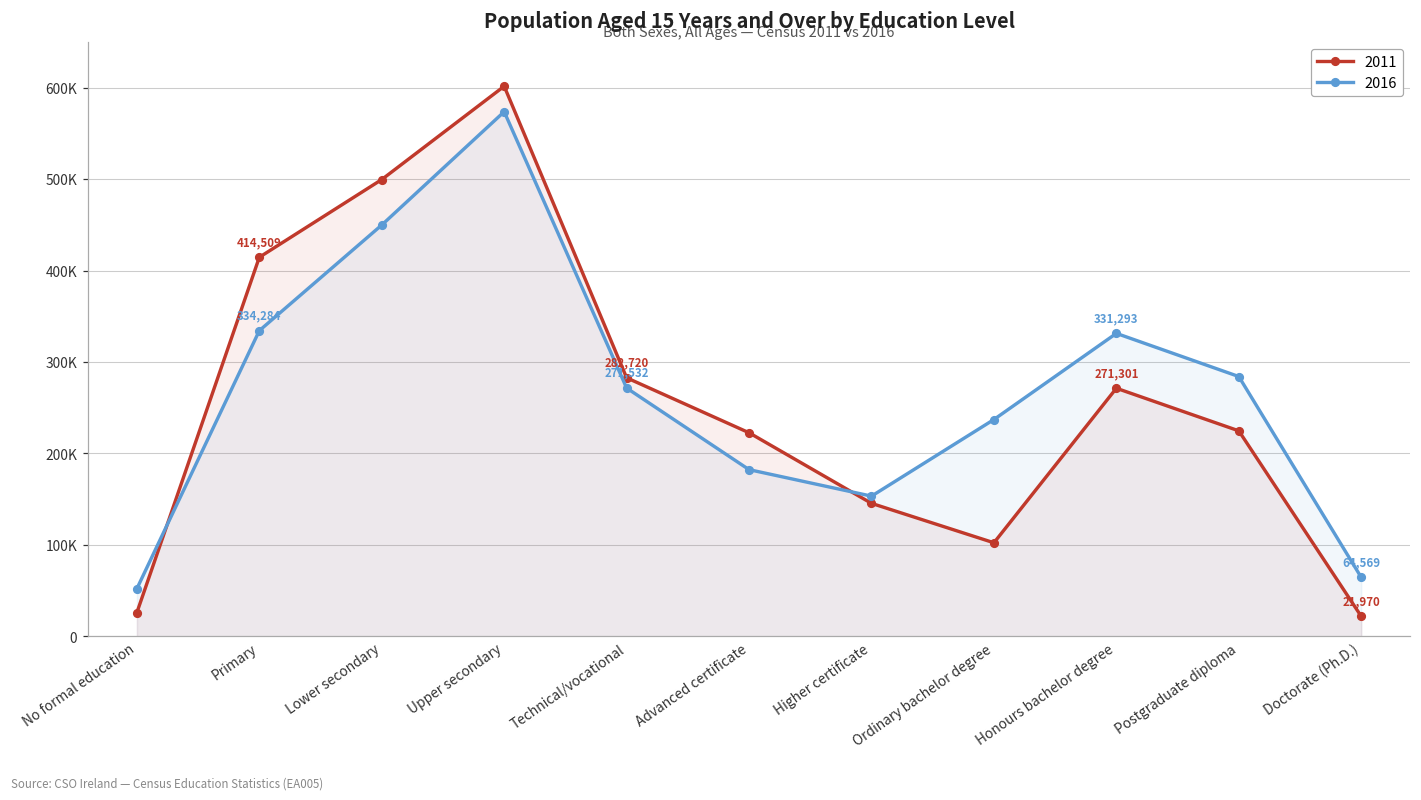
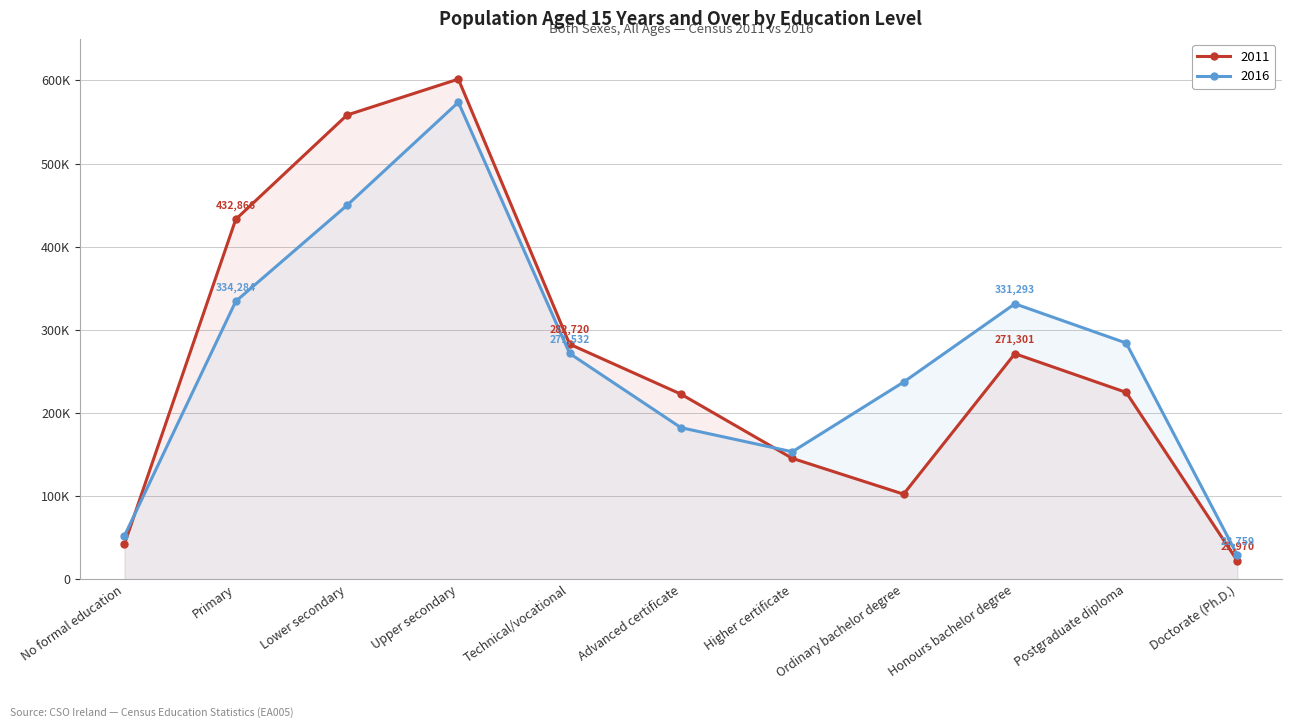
  {
    "2011": {
-     "No formal education": "30000",
-     "Primary": "414,509",
-     "Lower secondary": "500000",
+     "No formal education": "40000",
+     "Primary": "432,866",
+     "Lower secondary": "560000",
      "Technical/vocational": "282,720",
      "Honours bachelor degree": "271,301",
      "Doctorate (Ph.D.)": "21,970"
    },
    "2016": {
      "Primary": "334,284",
      "Honours bachelor degree": "331,293",
-     "Doctorate (Ph.D.)": "64,569"
+     "Doctorate (Ph.D.)": "28,759"
    }
  }
